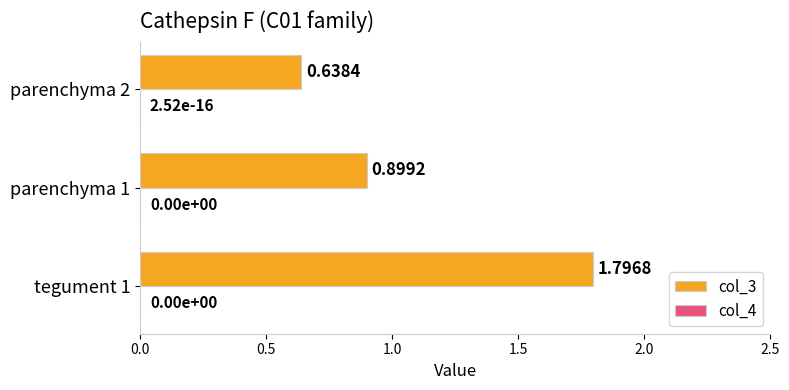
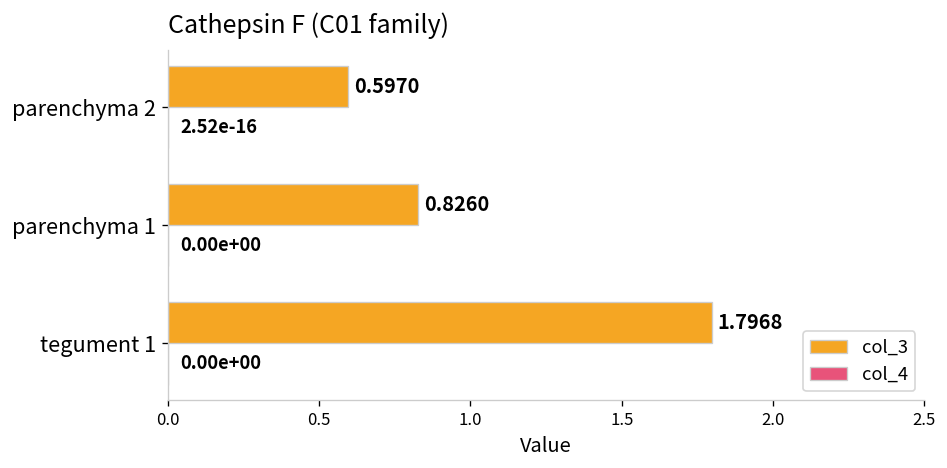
  {
    "col_3": {
-     "parenchyma 2": "0.6384",
-     "parenchyma 1": "0.8992",
+     "parenchyma 2": "0.5970",
+     "parenchyma 1": "0.8260",
      "tegument 1": "1.7968"
    },
    "col_4": {
      "parenchyma 2": "2.52e-16",
      "parenchyma 1": "0.00e+00",
      "tegument 1": "0.00e+00"
    }
  }
